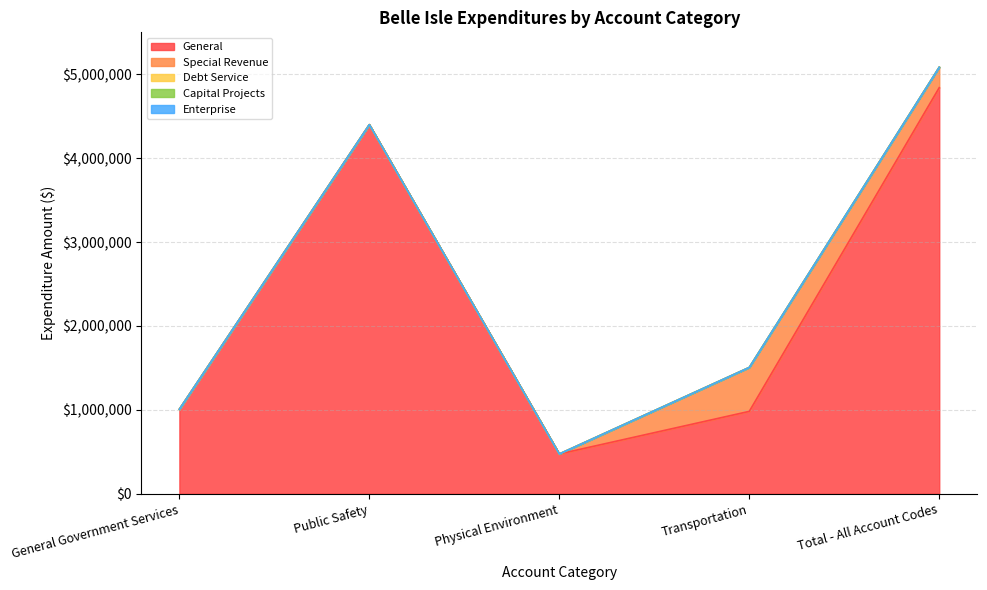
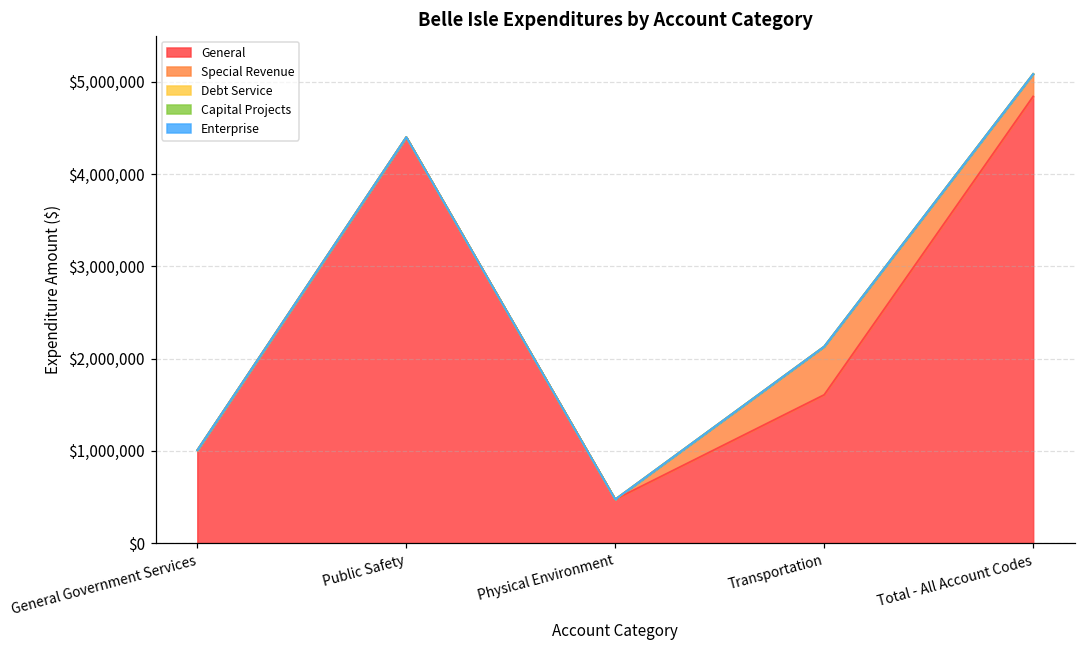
  {
    "General": {
-     "Transportation": "$1,000,000",
+     "Transportation": "$1,600,000",
      "Total - All Account Codes": "$4,800,000"
    }
  }
